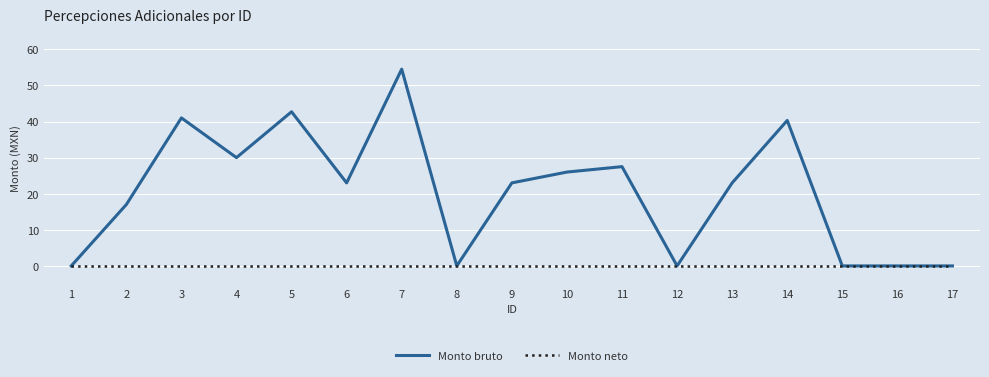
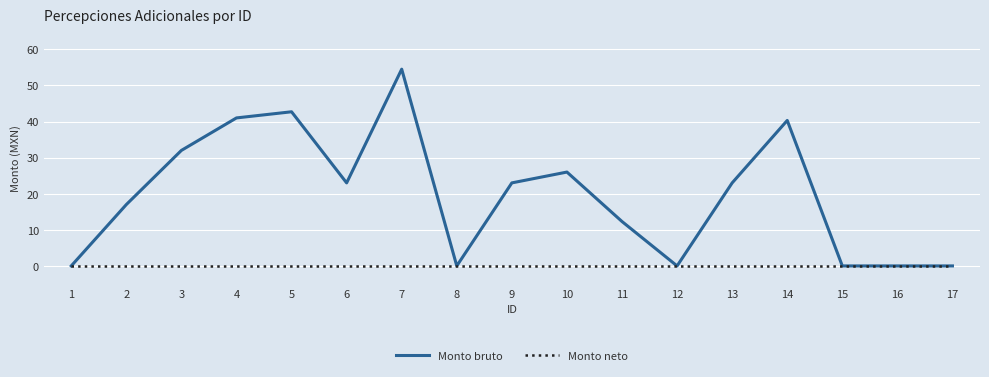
  {
    "Monto bruto": {
      "2": 17,
-     "3": 41,
-     "4": 30,
+     "3": 32,
+     "4": 41,
      "5": 43,
      "6": 23,
      "7": 55,
      "9": 23,
      "10": 26,
-     "11": 28,
+     "11": 12,
      "13": 23,
      "14": 40
    },
    "Monto neto": {
      "2": 0,
      "3": 0,
      "4": 0,
      "5": 0,
      "6": 0,
      "7": 0,
      "9": 0,
      "10": 0,
      "11": 0,
      "13": 0,
      "14": 0
    }
  }
